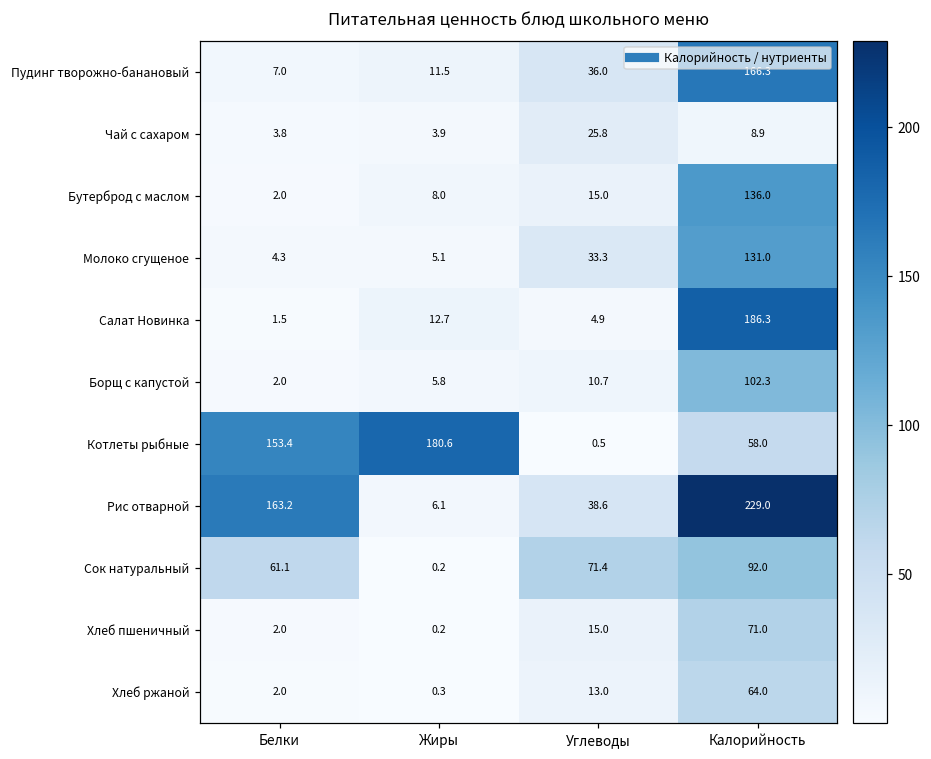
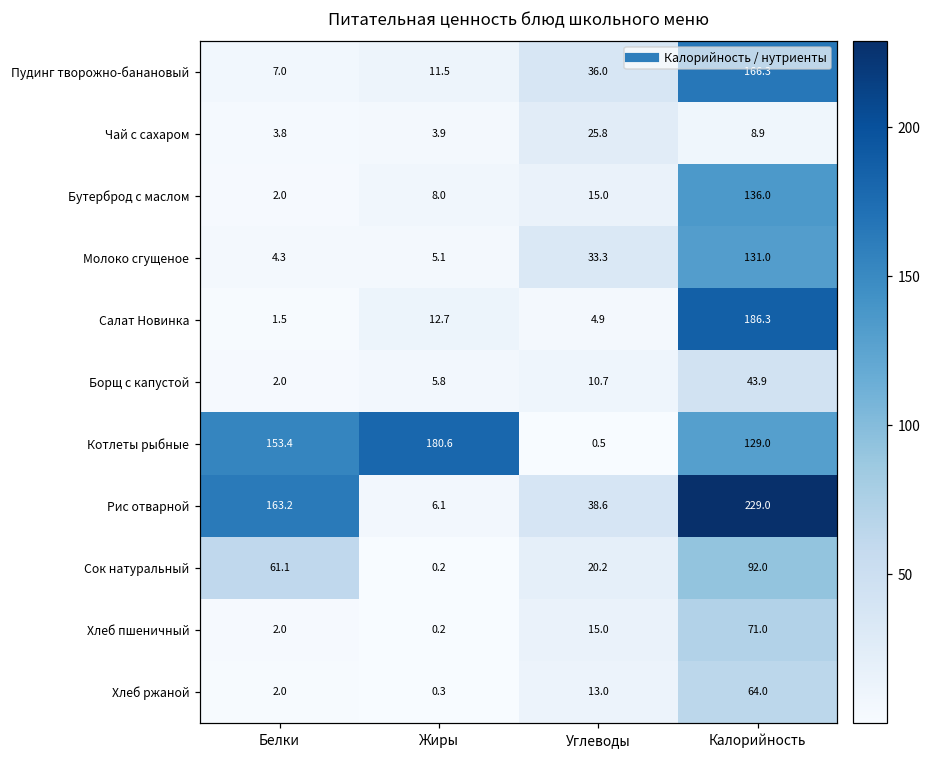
  {
    "Пудинг творожно-банановый": {
      "Белки": 7.0,
      "Жиры": 11.5,
      "Углеводы": 36.0
    },
    "Чай с сахаром": {
      "Белки": 3.8,
      "Жиры": 3.9,
      "Углеводы": 25.8,
      "Калорийность": 8.9
    },
    "Бутерброд с маслом": {
      "Белки": 2.0,
      "Жиры": 8.0,
      "Углеводы": 15.0,
      "Калорийность": 136.0
    },
    "Молоко сгущеное": {
      "Белки": 4.3,
      "Жиры": 5.1,
      "Углеводы": 33.3,
      "Калорийность": 131.0
    },
    "Салат Новинка": {
      "Белки": 1.5,
      "Жиры": 12.7,
      "Углеводы": 4.9,
      "Калорийность": 186.3
    },
    "Борщ с капустой": {
      "Белки": 2.0,
      "Жиры": 5.8,
      "Углеводы": 10.7,
-     "Калорийность": 102.3
+     "Калорийность": 43.9
    },
    "Котлеты рыбные": {
      "Белки": 153.4,
      "Жиры": 180.6,
      "Углеводы": 0.5,
-     "Калорийность": 58.0
+     "Калорийность": 129.0
    },
    "Рис отварной": {
      "Белки": 163.2,
      "Жиры": 6.1,
      "Углеводы": 38.6,
      "Калорийность": 229.0
    },
    "Сок натуральный": {
      "Белки": 61.1,
      "Жиры": 0.2,
-     "Углеводы": 71.4,
+     "Углеводы": 20.2,
      "Калорийность": 92.0
    },
    "Хлеб пшеничный": {
      "Белки": 2.0,
      "Жиры": 0.2,
      "Углеводы": 15.0,
      "Калорийность": 71.0
    },
    "Хлеб ржаной": {
      "Белки": 2.0,
      "Жиры": 0.3,
      "Углеводы": 13.0,
      "Калорийность": 64.0
    }
  }
